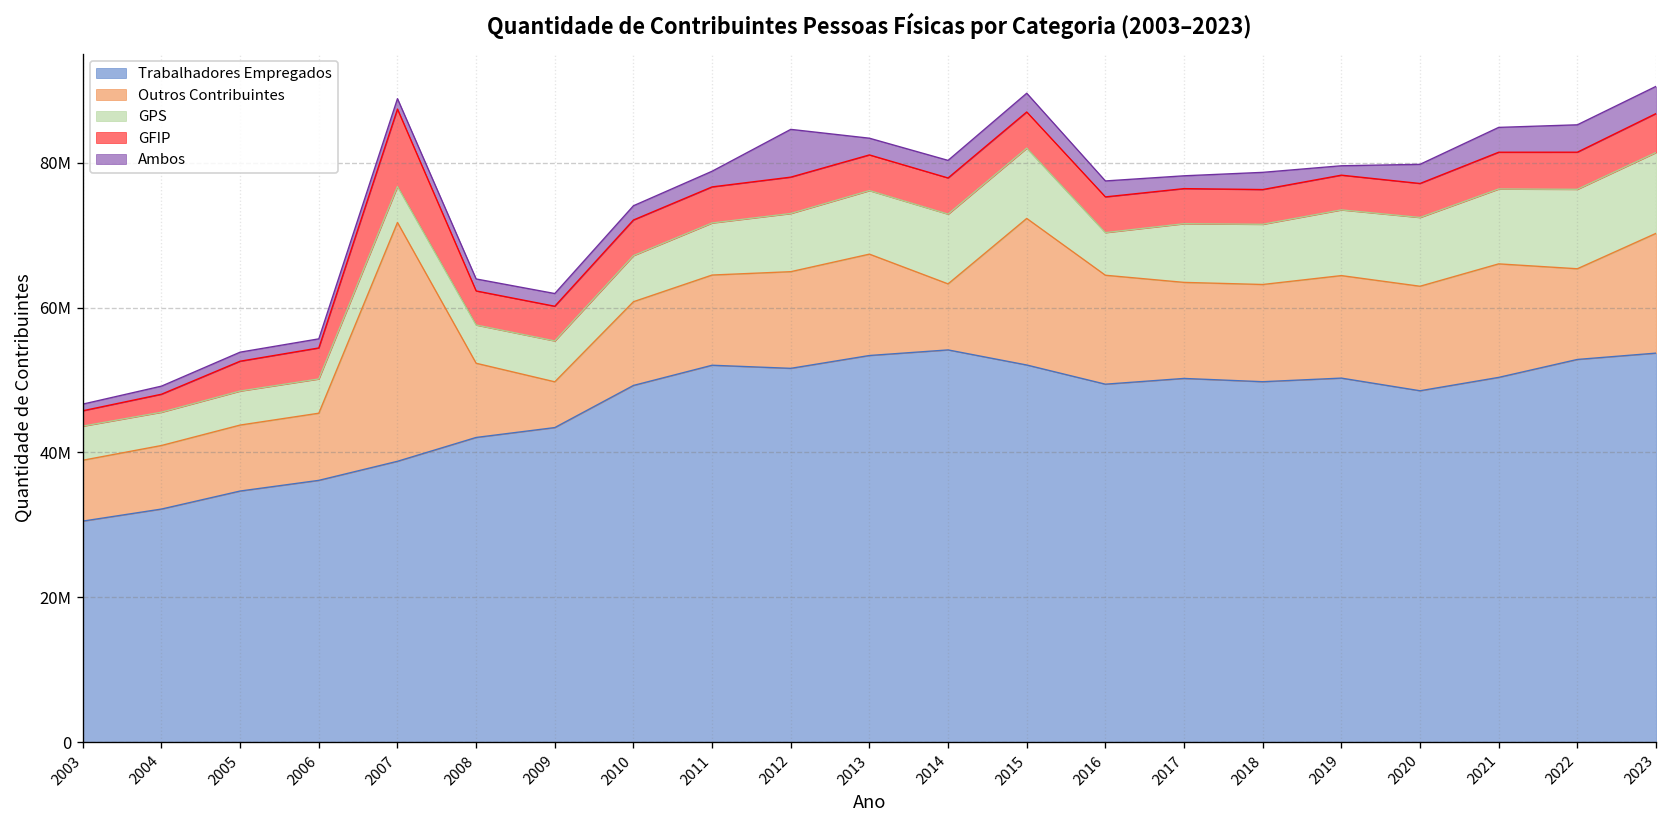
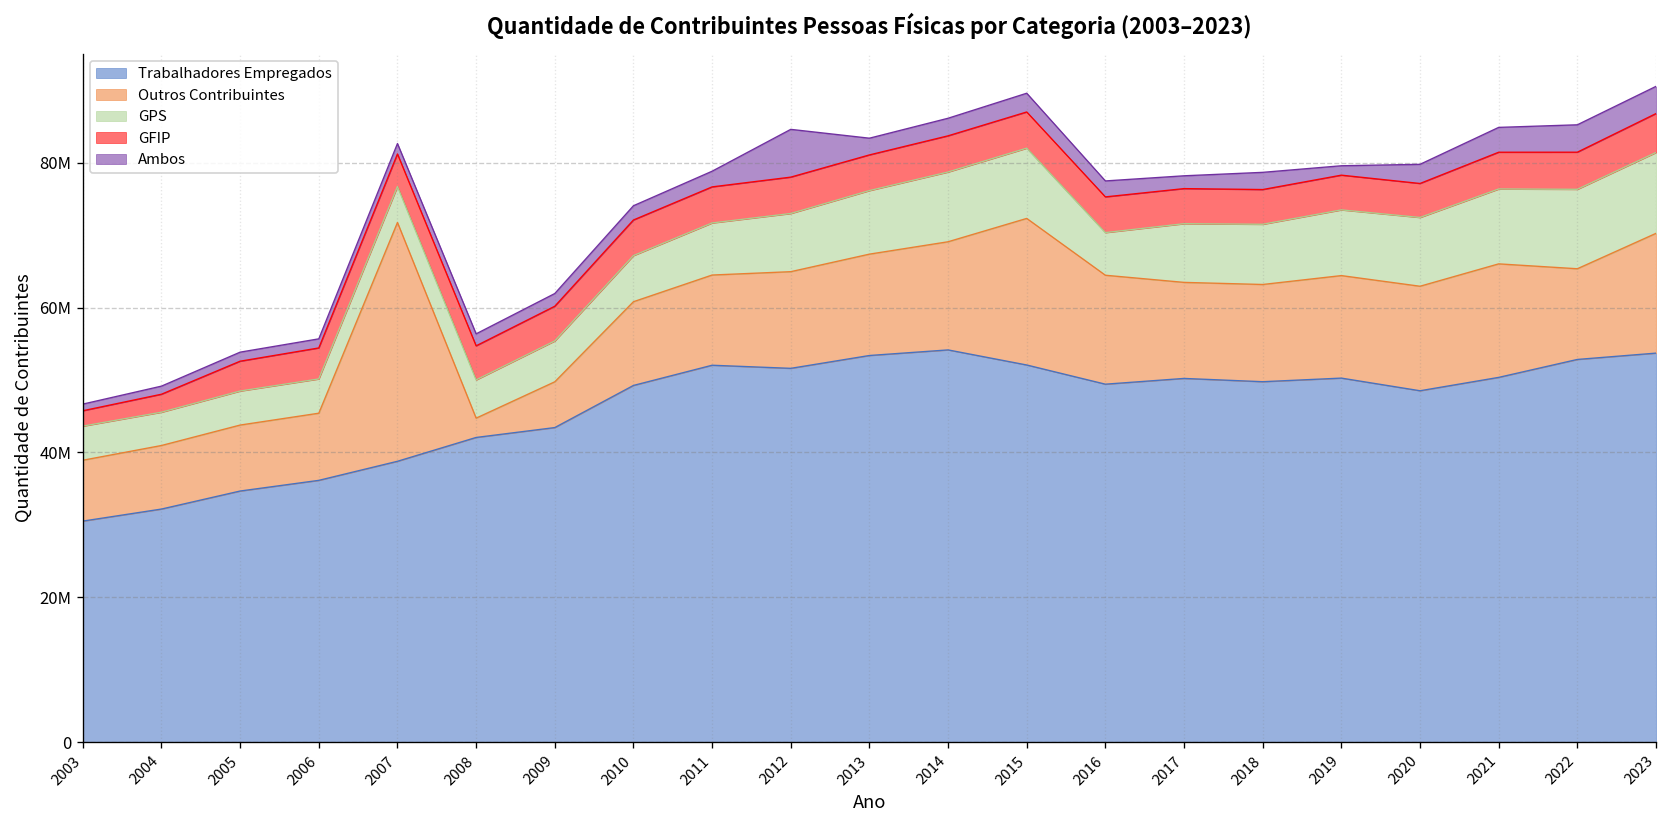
  {
    "Trabalhadores Empregados": {
      "2003": 31000000,
      "2004": 32000000,
      "2005": 35000000,
      "2006": 36000000,
      "2007": 39000000,
      "2008": 42000000,
      "2009": 43000000,
      "2010": 49000000,
      "2011": 52000000,
      "2012": 52000000,
      "2013": 53000000,
      "2014": 54000000,
      "2015": 52000000,
      "2016": 49000000,
      "2017": 50000000,
      "2018": 50000000,
      "2019": 50000000,
      "2020": 49000000,
      "2021": 50000000,
      "2022": 53000000,
      "2023": 54000000
    },
    "Outros Contribuintes": {
      "2003": 8000000,
      "2004": 9000000,
      "2005": 9000000,
      "2006": 9000000,
      "2007": 33000000,
-     "2008": 10000000,
+     "2008": 3000000,
      "2009": 6000000,
      "2010": 12000000,
      "2011": 12000000,
      "2012": 13000000,
      "2013": 14000000,
-     "2014": 9000000,
+     "2014": 15000000,
      "2015": 20000000,
      "2016": 15000000,
      "2017": 13000000,
      "2018": 13000000,
      "2019": 14000000,
      "2020": 14000000,
      "2021": 16000000,
      "2022": 13000000,
      "2023": 17000000
    },
    "GPS": {
      "2003": 5000000,
      "2004": 5000000,
      "2005": 5000000,
      "2006": 5000000,
      "2007": 5000000,
      "2008": 5000000,
      "2009": 6000000,
      "2010": 6000000,
      "2011": 7000000,
      "2012": 8000000,
      "2013": 9000000,
      "2014": 10000000,
      "2015": 10000000,
      "2016": 6000000,
      "2017": 8000000,
      "2018": 8000000,
      "2019": 9000000,
      "2020": 9000000,
      "2021": 10000000,
      "2022": 11000000,
      "2023": 11000000
    },
    "GFIP": {
      "2003": 2000000,
      "2004": 2000000,
      "2005": 4000000,
      "2006": 4000000,
-     "2007": 11000000,
+     "2007": 4000000,
      "2008": 5000000,
      "2009": 5000000,
      "2010": 5000000,
      "2011": 5000000,
      "2012": 5000000,
      "2013": 5000000,
      "2014": 5000000,
      "2015": 5000000,
      "2016": 5000000,
      "2017": 5000000,
      "2018": 5000000,
      "2019": 5000000,
      "2020": 5000000,
      "2021": 5000000,
      "2022": 5000000,
      "2023": 5000000
    },
    "Ambos": {
      "2003": 1000000,
      "2004": 1000000,
      "2005": 1000000,
      "2006": 1000000,
      "2007": 1000000,
      "2008": 2000000,
      "2009": 2000000,
      "2010": 2000000,
      "2011": 2000000,
      "2012": 7000000,
      "2013": 2000000,
      "2014": 2000000,
      "2015": 3000000,
      "2016": 2000000,
      "2017": 2000000,
      "2018": 2000000,
      "2019": 1000000,
      "2020": 3000000,
      "2021": 3000000,
      "2022": 4000000,
      "2023": 4000000
    }
  }
